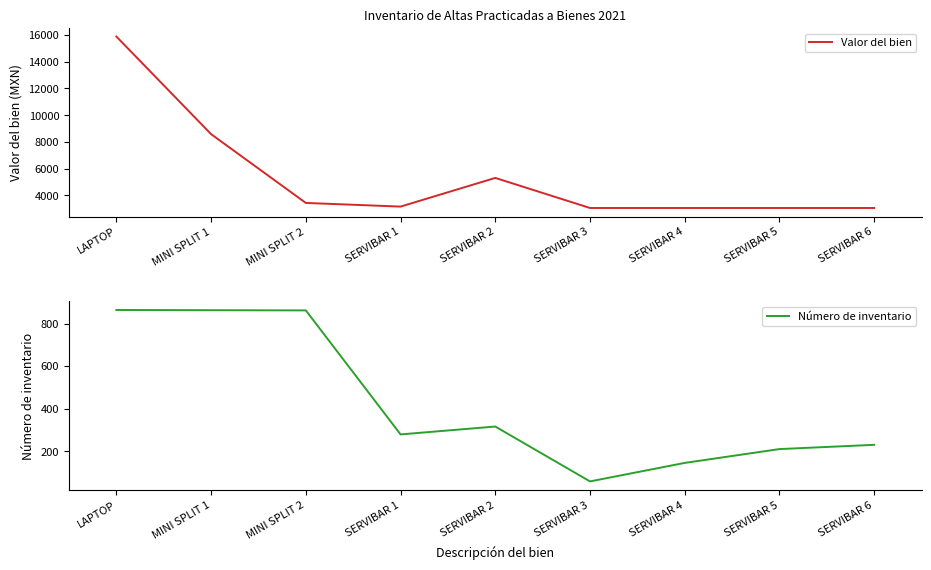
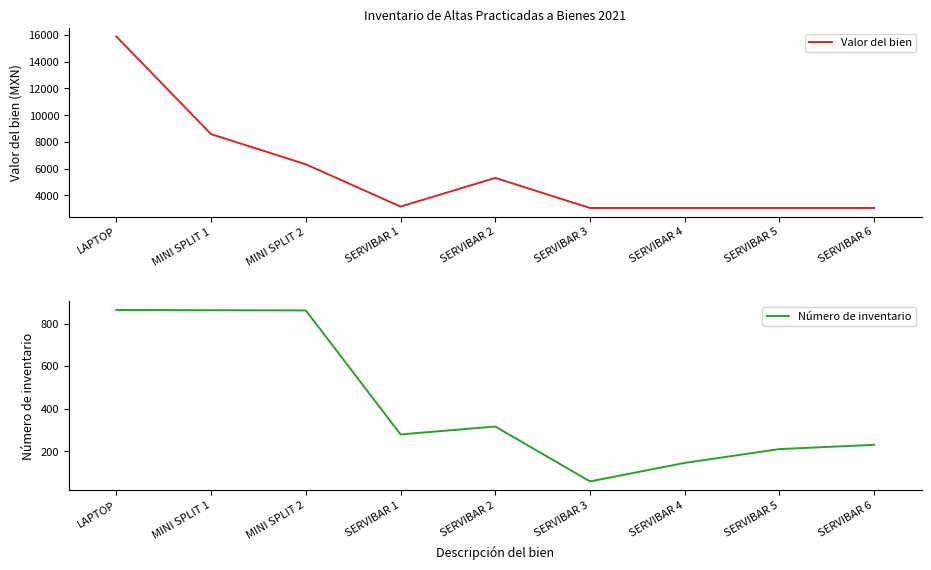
  {
    "Inventario de Altas Practicadas a Bienes 2021": {
      "LAPTOP": 15900,
      "MINI SPLIT 1": 8600,
-     "MINI SPLIT 2": 3400,
+     "MINI SPLIT 2": 6300,
      "SERVIBAR 1": 3200,
      "SERVIBAR 2": 5300,
      "SERVIBAR 3": 3100,
      "SERVIBAR 4": 3100,
      "SERVIBAR 5": 3100,
      "SERVIBAR 6": 3100
    }
  }
